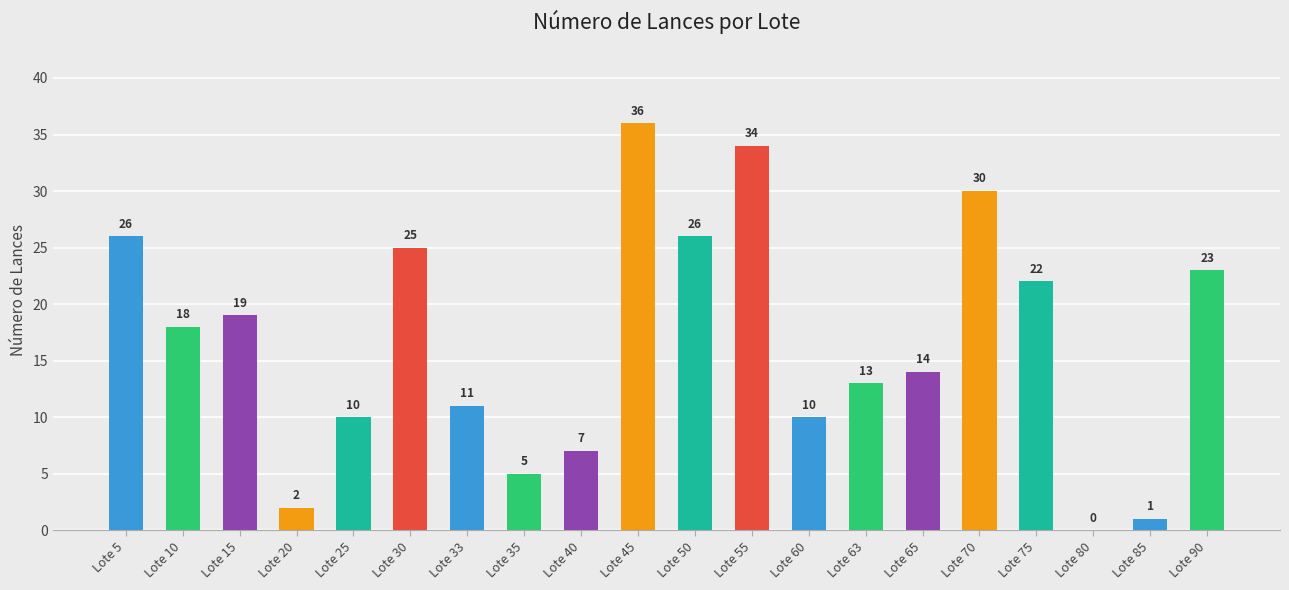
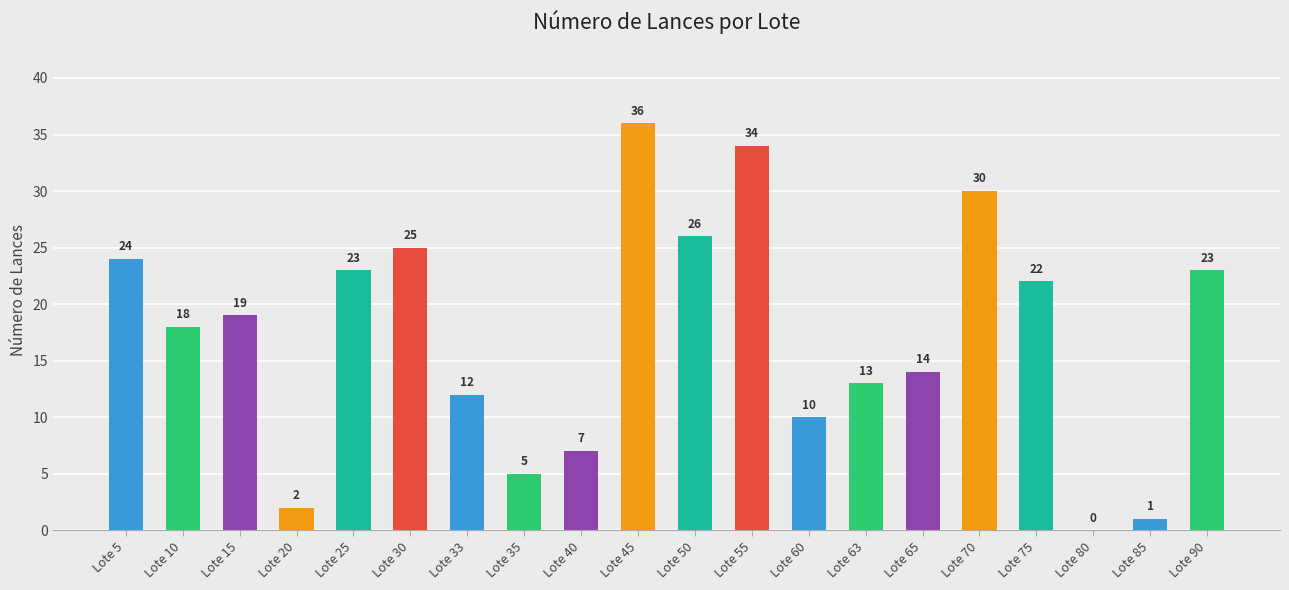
  {
-   "Lote 5": 26,
+   "Lote 5": 24,
    "Lote 10": 18,
    "Lote 15": 19,
    "Lote 20": 2,
-   "Lote 25": 10,
+   "Lote 25": 23,
    "Lote 30": 25,
-   "Lote 33": 11,
+   "Lote 33": 12,
    "Lote 35": 5,
    "Lote 40": 7,
    "Lote 45": 36,
    "Lote 50": 26,
    "Lote 55": 34,
    "Lote 60": 10,
    "Lote 63": 13,
    "Lote 65": 14,
    "Lote 70": 30,
    "Lote 75": 22,
    "Lote 80": 0,
    "Lote 85": 1,
    "Lote 90": 23
  }
